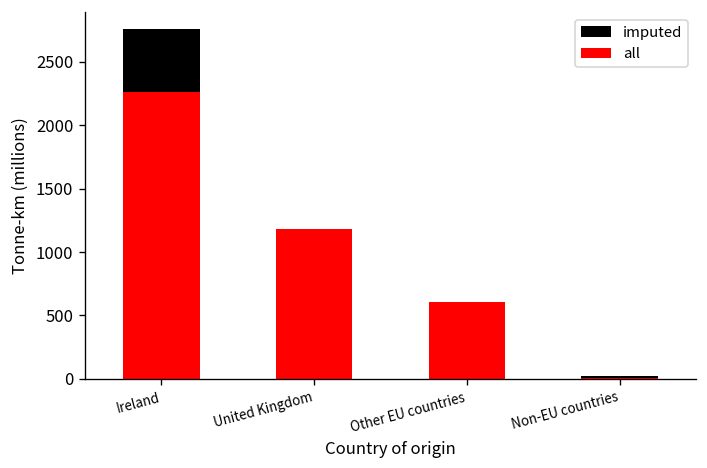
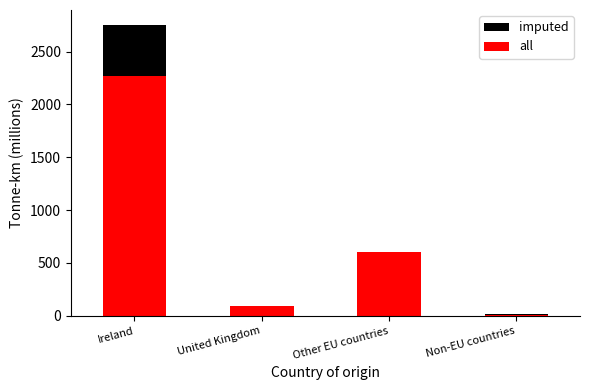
  {
    "imputed": {
      "Ireland": 2760,
-     "United Kingdom": 160
+     "United Kingdom": 50
    },
    "all": {
-     "United Kingdom": 1180,
+     "United Kingdom": 100,
      "Other EU countries": 600
    }
  }
